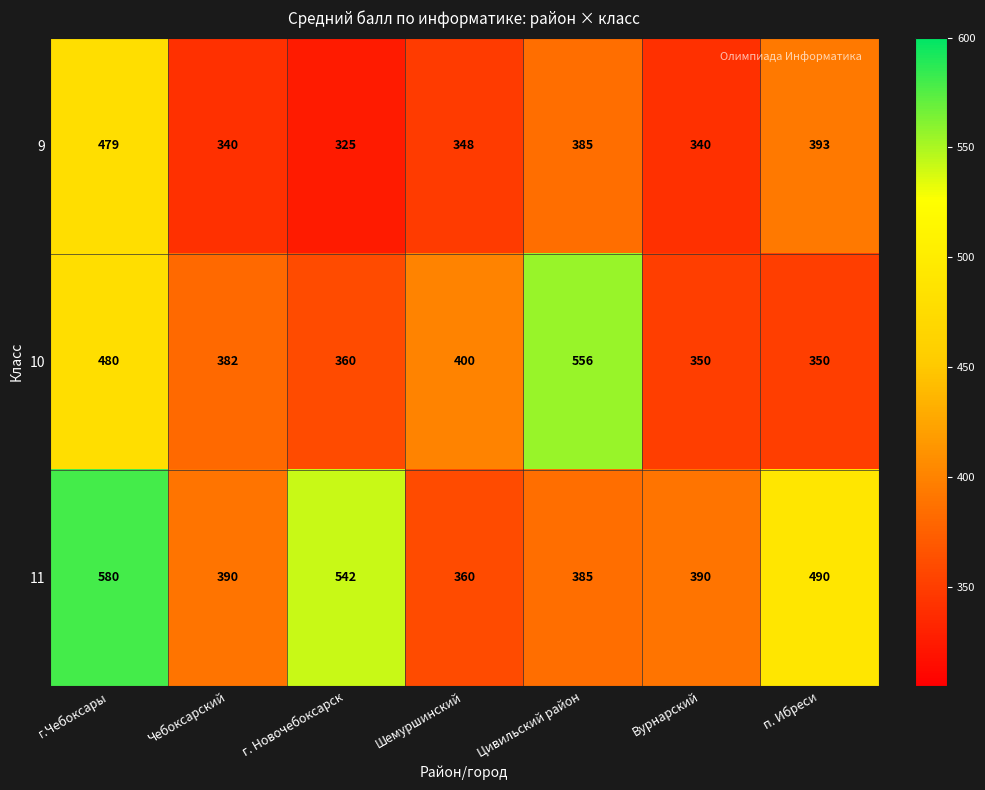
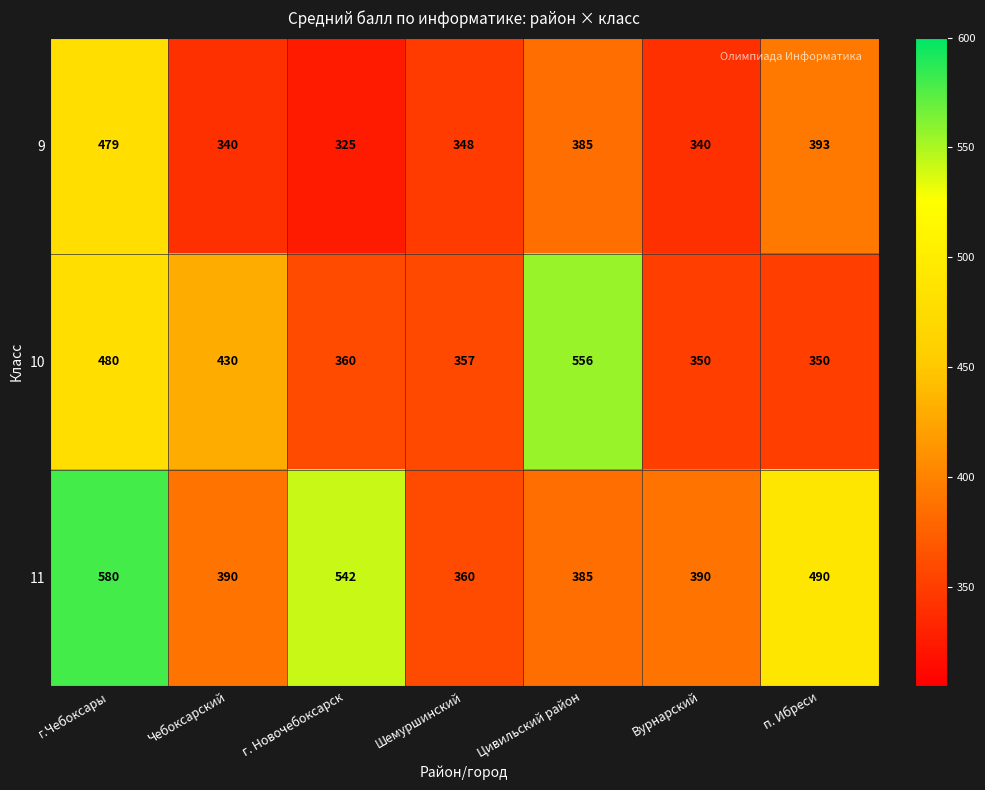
  {
    "9": {
      "г.Чебоксары": 479,
      "Чебоксарский": 340,
      "г. Новочебоксарск": 325,
      "Шемуршинский": 348,
      "Цивильский район": 385,
      "Вурнарский": 340
    },
    "10": {
      "г.Чебоксары": 480,
-     "Чебоксарский": 382,
+     "Чебоксарский": 430,
      "г. Новочебоксарск": 360,
-     "Шемуршинский": 400,
+     "Шемуршинский": 357,
      "Цивильский район": 556,
      "Вурнарский": 350,
      "п. Ибреси": 350
    },
    "11": {
      "г.Чебоксары": 580,
      "Чебоксарский": 390,
      "г. Новочебоксарск": 542,
      "Шемуршинский": 360,
      "Цивильский район": 385,
      "Вурнарский": 390,
      "п. Ибреси": 490
    }
  }
